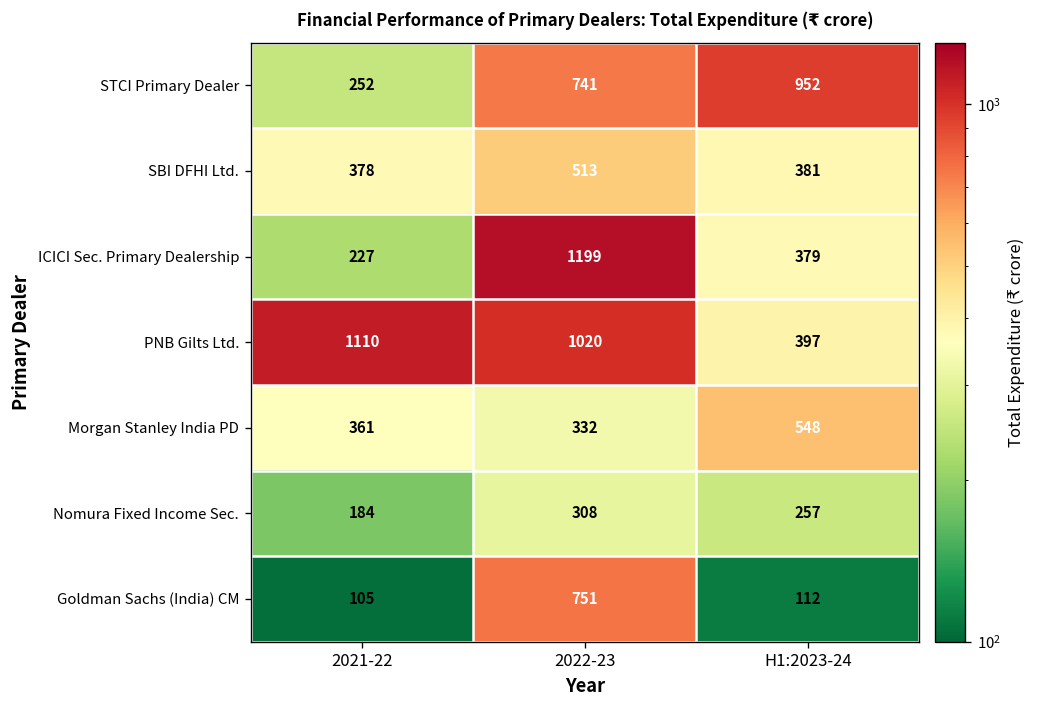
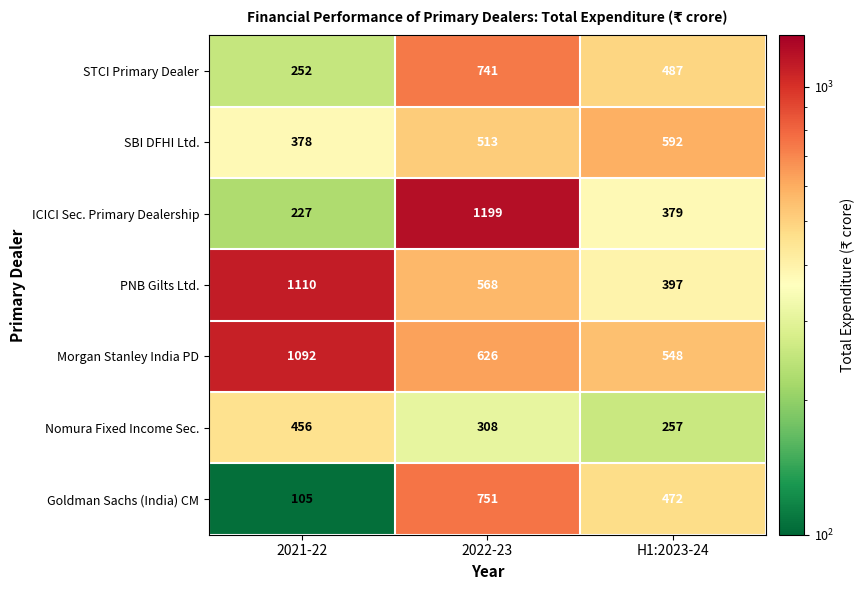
  {
    "STCI Primary Dealer": {
      "2021-22": 252,
      "2022-23": 741,
-     "H1:2023-24": 952
+     "H1:2023-24": 487
    },
    "SBI DFHI Ltd.": {
      "2021-22": 378,
      "2022-23": 513,
-     "H1:2023-24": 381
+     "H1:2023-24": 592
    },
    "ICICI Sec. Primary Dealership": {
      "2021-22": 227,
      "2022-23": 1199,
      "H1:2023-24": 379
    },
    "PNB Gilts Ltd.": {
      "2021-22": 1110,
-     "2022-23": 1020,
+     "2022-23": 568,
      "H1:2023-24": 397
    },
    "Morgan Stanley India PD": {
-     "2021-22": 361,
-     "2022-23": 332,
+     "2021-22": 1092,
+     "2022-23": 626,
      "H1:2023-24": 548
    },
    "Nomura Fixed Income Sec.": {
-     "2021-22": 184,
+     "2021-22": 456,
      "2022-23": 308,
      "H1:2023-24": 257
    },
    "Goldman Sachs (India) CM": {
      "2021-22": 105,
      "2022-23": 751,
-     "H1:2023-24": 112
+     "H1:2023-24": 472
    }
  }
